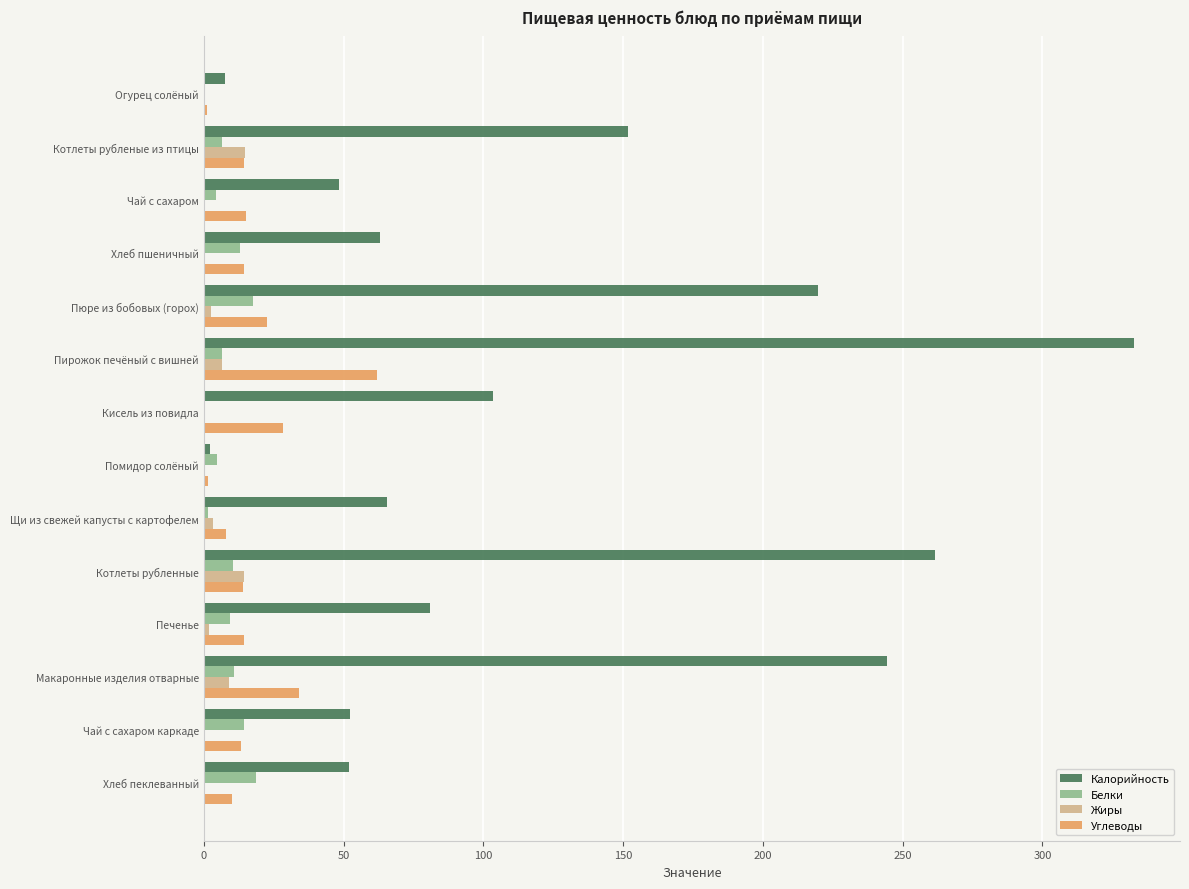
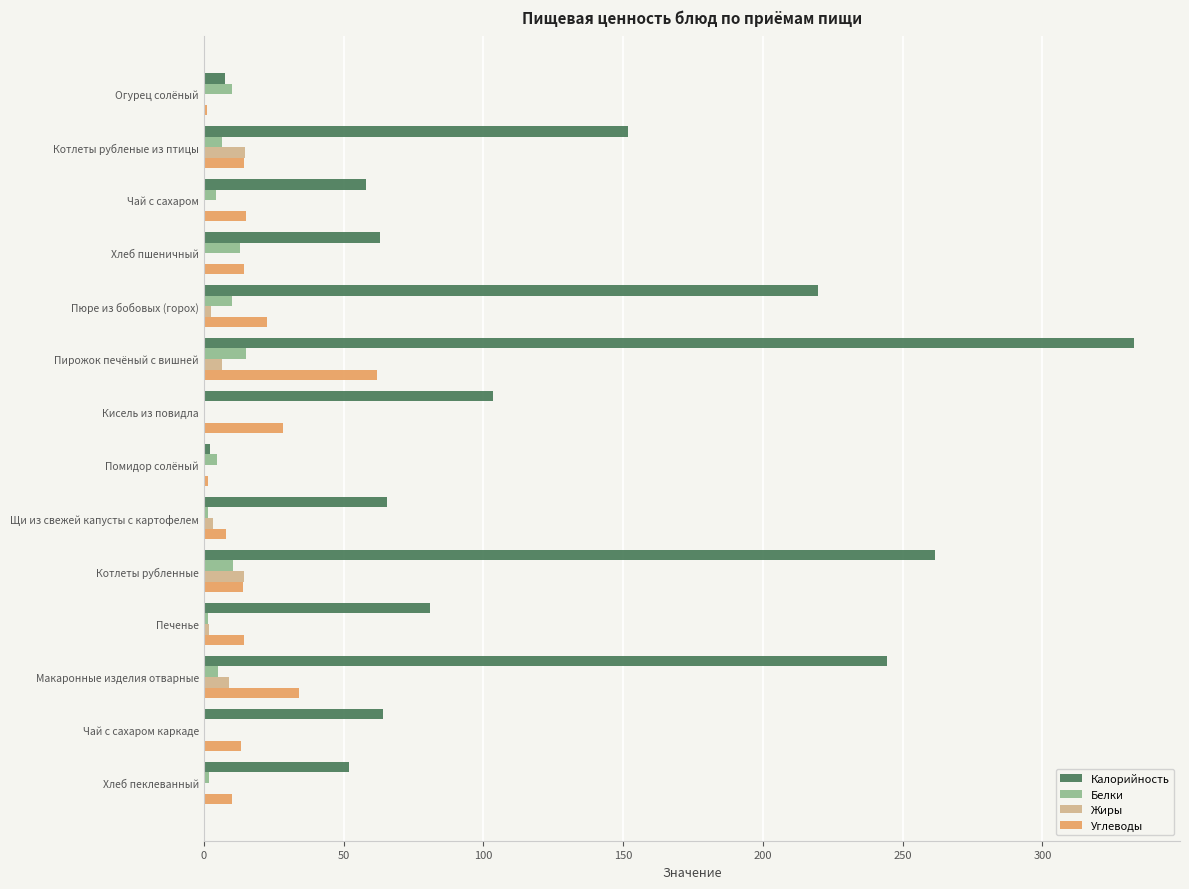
  {
    "Калорийность": {
      "Огурец солёный": 8,
      "Котлеты рубленые из птицы": 152,
-     "Чай с сахаром": 48,
+     "Чай с сахаром": 58,
      "Хлеб пшеничный": 63,
      "Пюре из бобовых (горох)": 220,
      "Пирожок печёный с вишней": 333,
      "Кисель из повидла": 103,
      "Помидор солёный": 2,
      "Щи из свежей капусты с картофелем": 66,
      "Котлеты рубленные": 262,
      "Печенье": 81,
      "Макаронные изделия отварные": 245,
-     "Чай с сахаром каркаде": 52,
+     "Чай с сахаром каркаде": 64,
      "Хлеб пеклеванный": 52
    },
    "Белки": {
-     "Огурец солёный": 0,
+     "Огурец солёный": 10,
      "Котлеты рубленые из птицы": 6,
      "Чай с сахаром": 4,
      "Хлеб пшеничный": 13,
-     "Пюре из бобовых (горох)": 18,
-     "Пирожок печёный с вишней": 7,
+     "Пюре из бобовых (горох)": 10,
+     "Пирожок печёный с вишней": 15,
      "Помидор солёный": 5,
      "Щи из свежей капусты с картофелем": 2,
      "Котлеты рубленные": 11,
-     "Печенье": 10,
-     "Макаронные изделия отварные": 11,
-     "Чай с сахаром каркаде": 14,
-     "Хлеб пеклеванный": 19
+     "Печенье": 2,
+     "Макаронные изделия отварные": 5,
+     "Чай с сахаром каркаде": 0,
+     "Хлеб пеклеванный": 2
    }
  }
